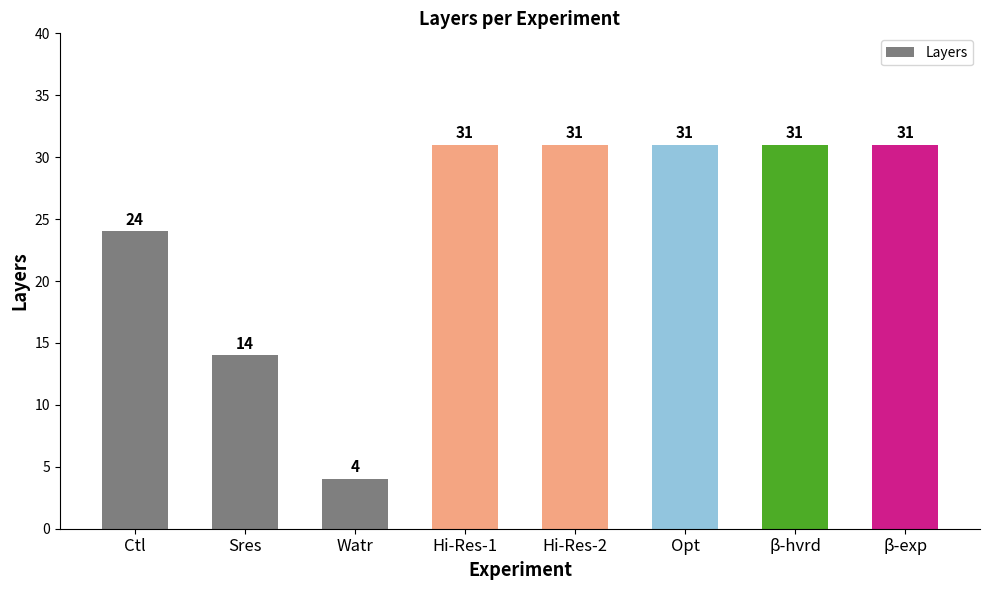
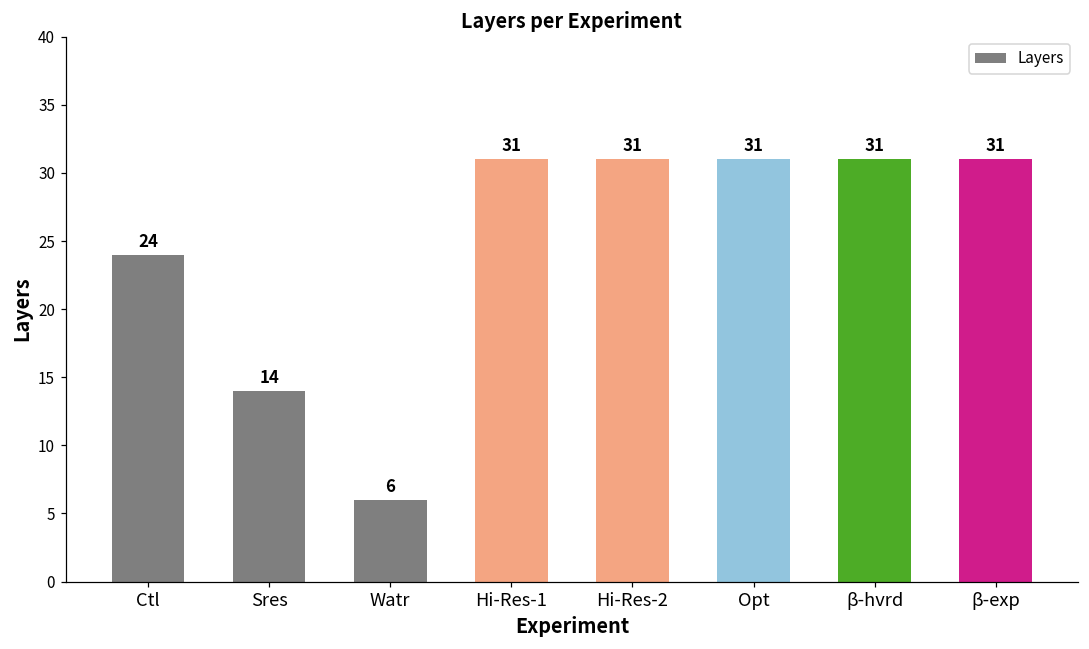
  {
    "Ctl": 24,
    "Sres": 14,
-   "Watr": 4,
+   "Watr": 6,
    "Hi-Res-1": 31,
    "Hi-Res-2": 31,
    "Opt": 31,
    "β-hvrd": 31,
    "β-exp": 31
  }
